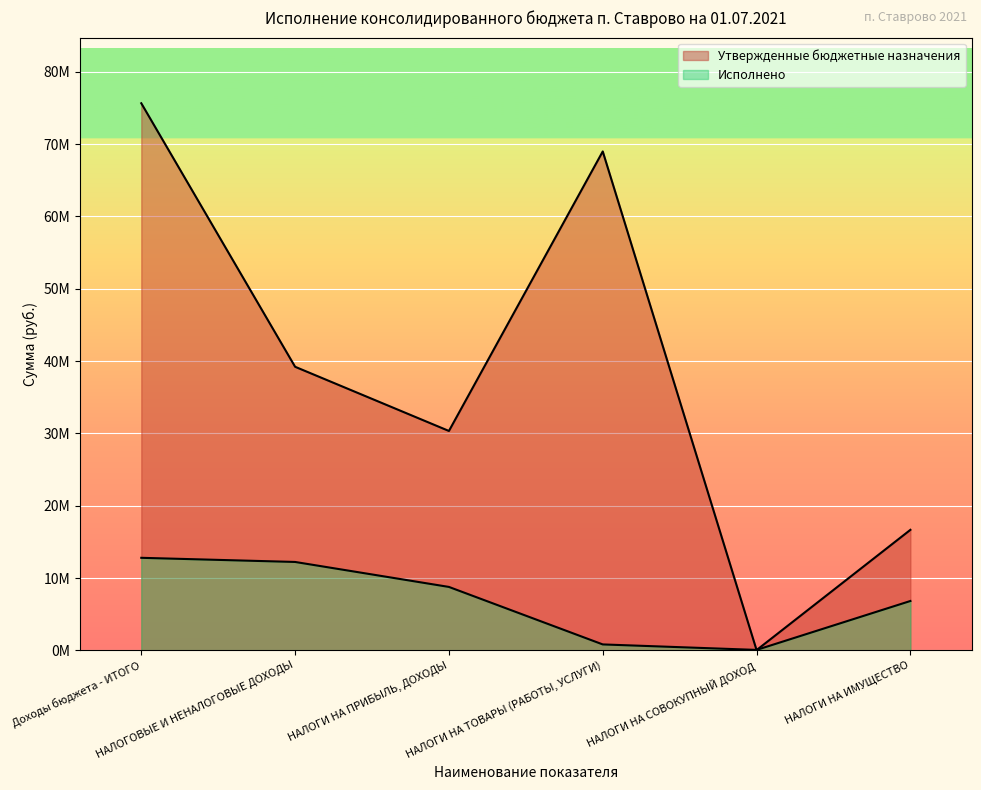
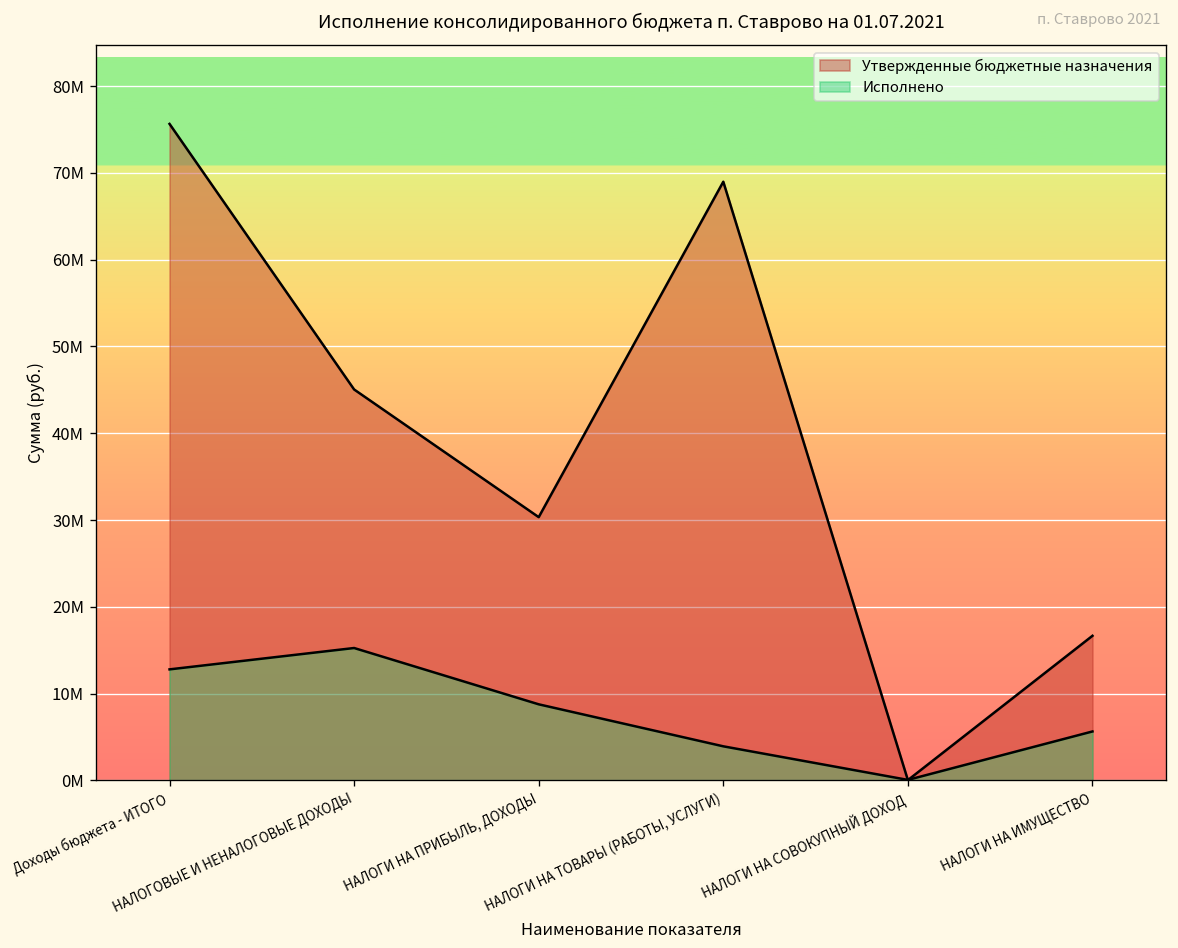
  {
    "Утвержденные бюджетные назначения": {
      "Доходы бюджета - ИТОГО": 76000000,
-     "НАЛОГОВЫЕ И НЕНАЛОГОВЫЕ ДОХОДЫ": 39000000,
+     "НАЛОГОВЫЕ И НЕНАЛОГОВЫЕ ДОХОДЫ": 45000000,
      "НАЛОГИ НА ПРИБЫЛЬ, ДОХОДЫ": 30000000,
      "НАЛОГИ НА ТОВАРЫ (РАБОТЫ, УСЛУГИ)": 69000000,
      "НАЛОГИ НА ИМУЩЕСТВО": 17000000
    },
    "Исполнено": {
      "Доходы бюджета - ИТОГО": 13000000,
-     "НАЛОГОВЫЕ И НЕНАЛОГОВЫЕ ДОХОДЫ": 12000000,
+     "НАЛОГОВЫЕ И НЕНАЛОГОВЫЕ ДОХОДЫ": 15000000,
      "НАЛОГИ НА ПРИБЫЛЬ, ДОХОДЫ": 9000000,
-     "НАЛОГИ НА ТОВАРЫ (РАБОТЫ, УСЛУГИ)": 1000000,
-     "НАЛОГИ НА ИМУЩЕСТВО": 7000000
+     "НАЛОГИ НА ТОВАРЫ (РАБОТЫ, УСЛУГИ)": 4000000,
+     "НАЛОГИ НА ИМУЩЕСТВО": 6000000
    }
  }
